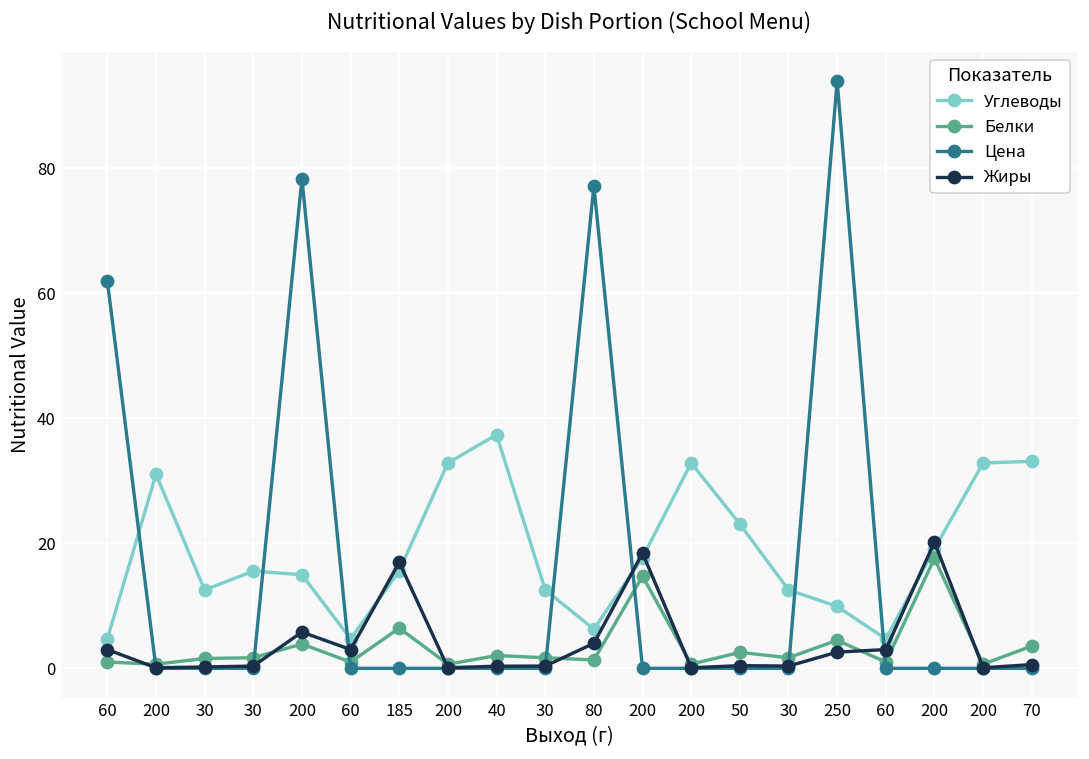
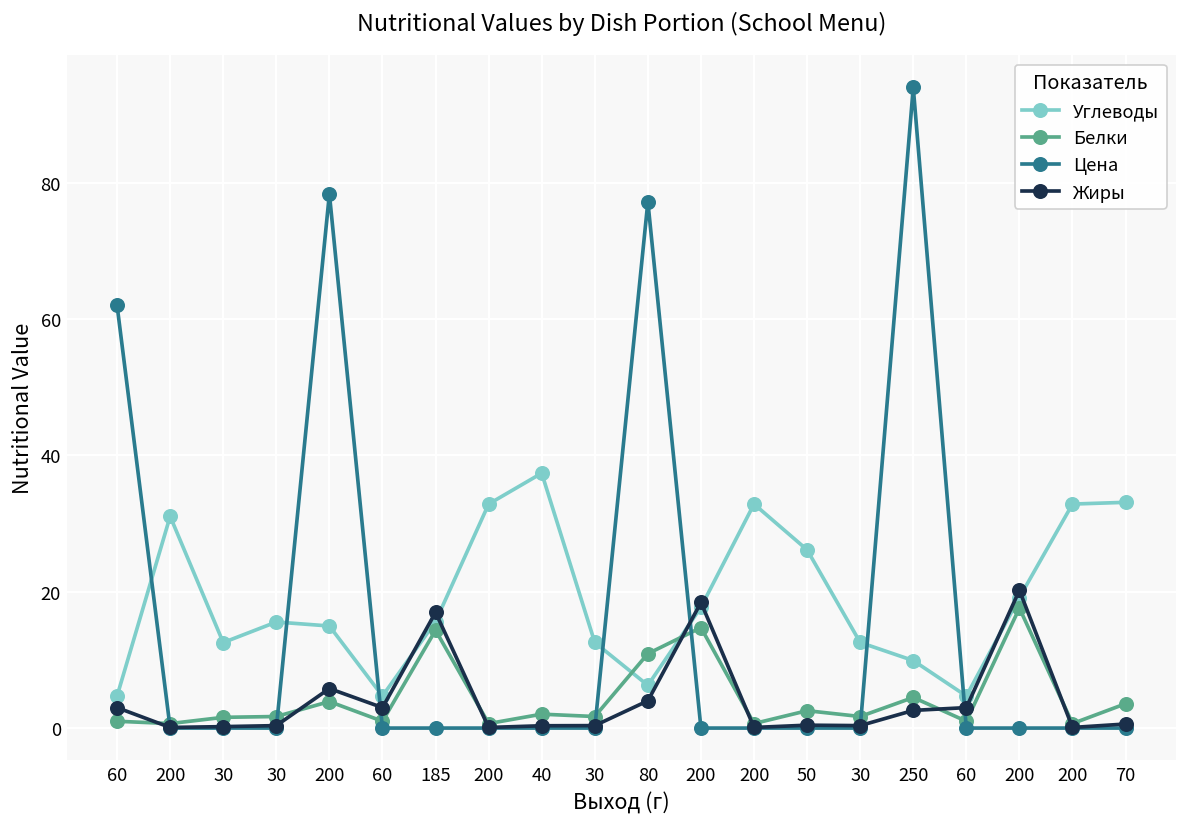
  {
    "Углеводы": {
      "185": 16,
      "40": 37,
      "80": 6,
-     "50": 23,
+     "50": 26,
      "250": 10,
      "70": 33
    },
    "Белки": {
-     "185": 6,
+     "185": 14,
      "40": 2,
-     "80": 1,
+     "80": 11,
      "50": 3,
      "250": 4,
      "70": 4
    },
    "Цена": {
      "185": 0,
      "80": 77,
      "250": 94,
      "70": 0
    },
    "Жиры": {
      "185": 17,
      "80": 4,
      "250": 3,
      "70": 1
    }
  }
